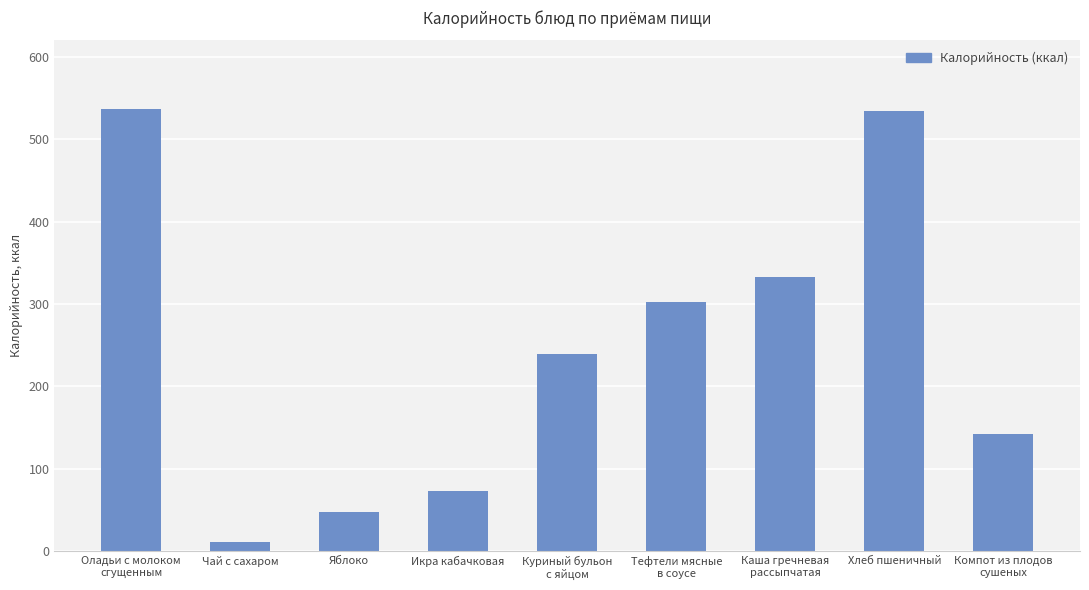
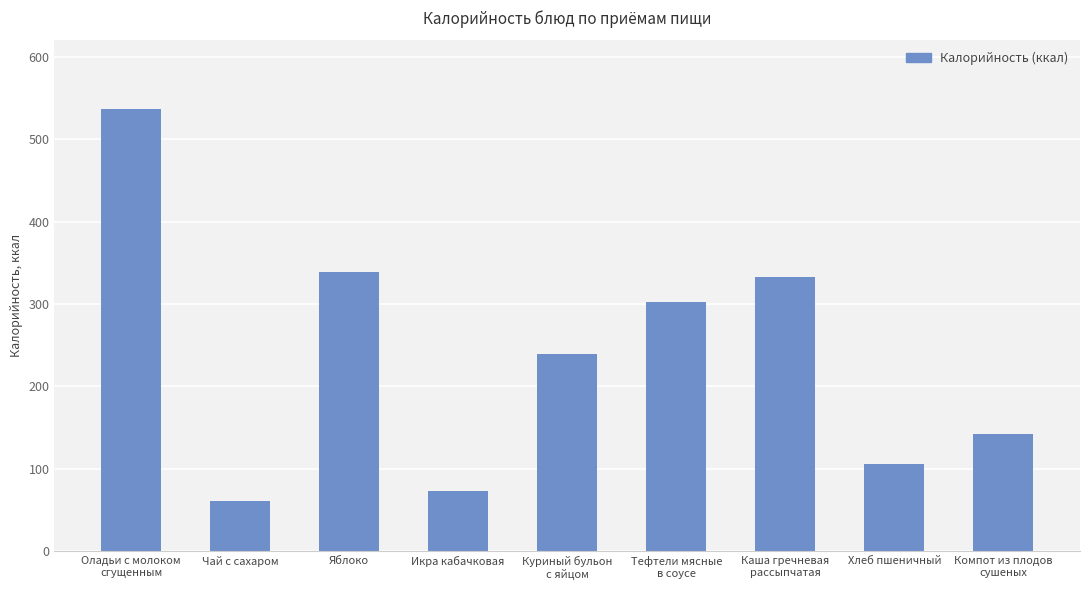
  {
    "Оладьи с молоком сгущенным": 540,
-   "Чай с сахаром": 10,
-   "Яблоко": 50,
+   "Чай с сахаром": 60,
+   "Яблоко": 340,
    "Икра кабачковая": 70,
    "Куриный бульон с яйцом": 240,
    "Тефтели мясные в соусе": 300,
    "Каша гречневая рассыпчатая": 330,
-   "Хлеб пшеничный": 530,
+   "Хлеб пшеничный": 110,
    "Компот из плодов сушеных": 140
  }
